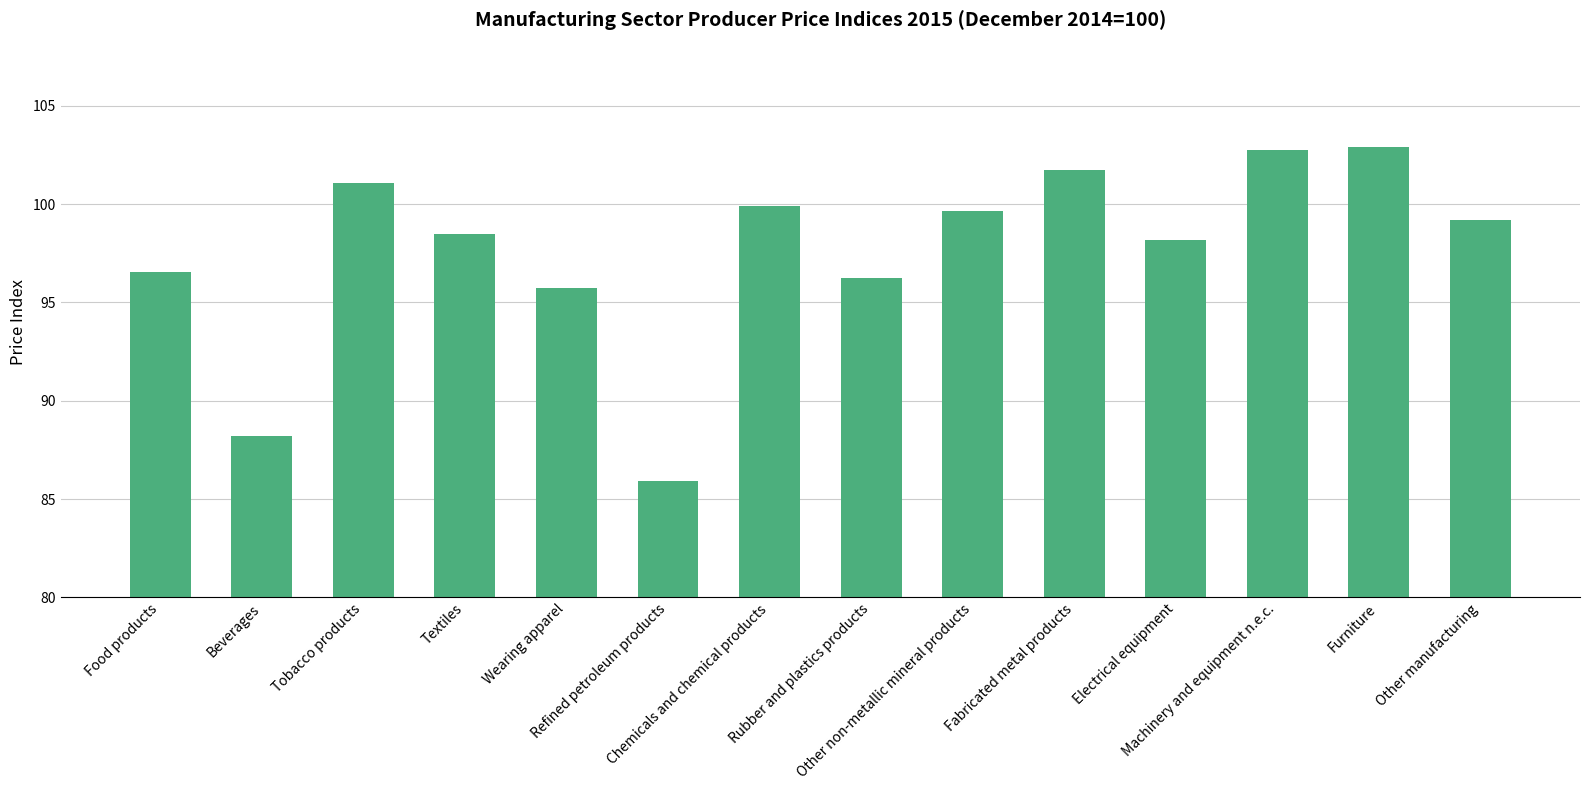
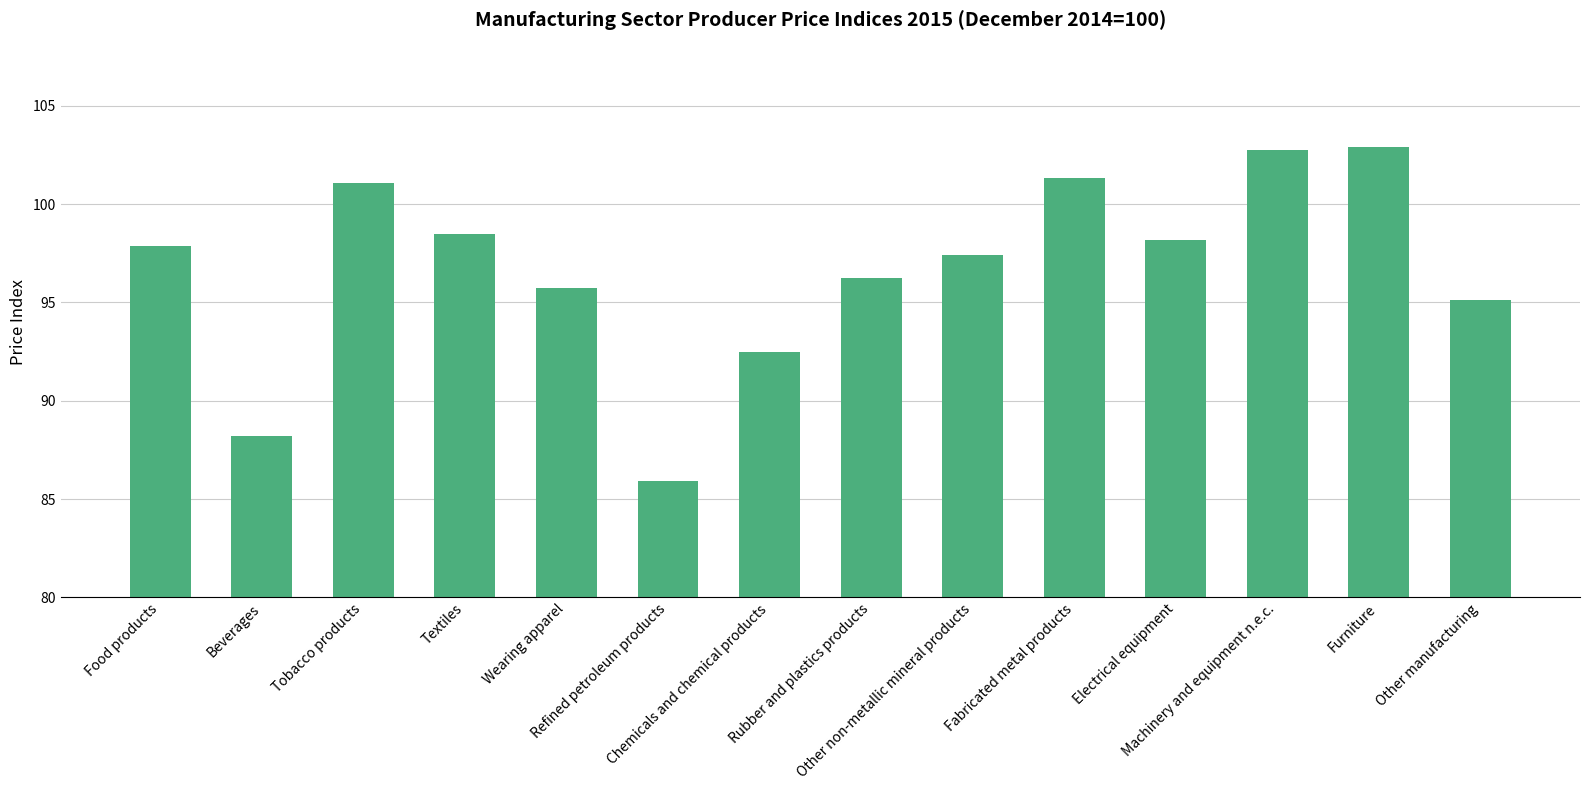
  {
-   "Food products": 96.5,
+   "Food products": 97.8,
    "Beverages": 88.2,
    "Tobacco products": 101.1,
    "Textiles": 98.5,
    "Wearing apparel": 95.7,
    "Refined petroleum products": 85.9,
-   "Chemicals and chemical products": 99.9,
+   "Chemicals and chemical products": 92.5,
    "Rubber and plastics products": 96.2,
-   "Other non-metallic mineral products": 99.6,
-   "Fabricated metal products": 101.8,
+   "Other non-metallic mineral products": 97.4,
+   "Fabricated metal products": 101.3,
    "Electrical equipment": 98.2,
    "Machinery and equipment n.e.c.": 102.8,
    "Furniture": 102.9,
-   "Other manufacturing": 99.2
+   "Other manufacturing": 95.1
  }
